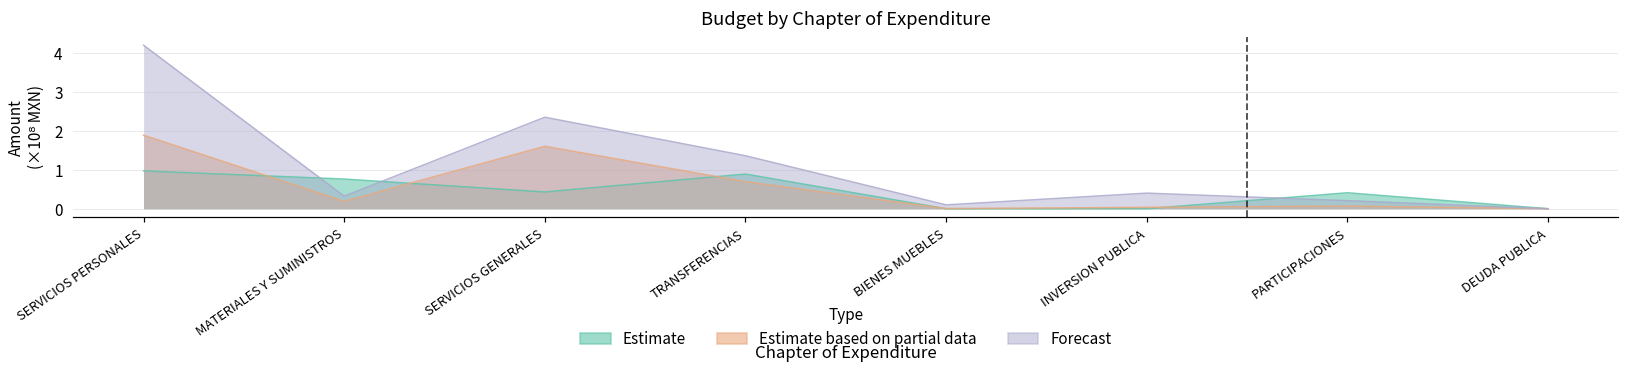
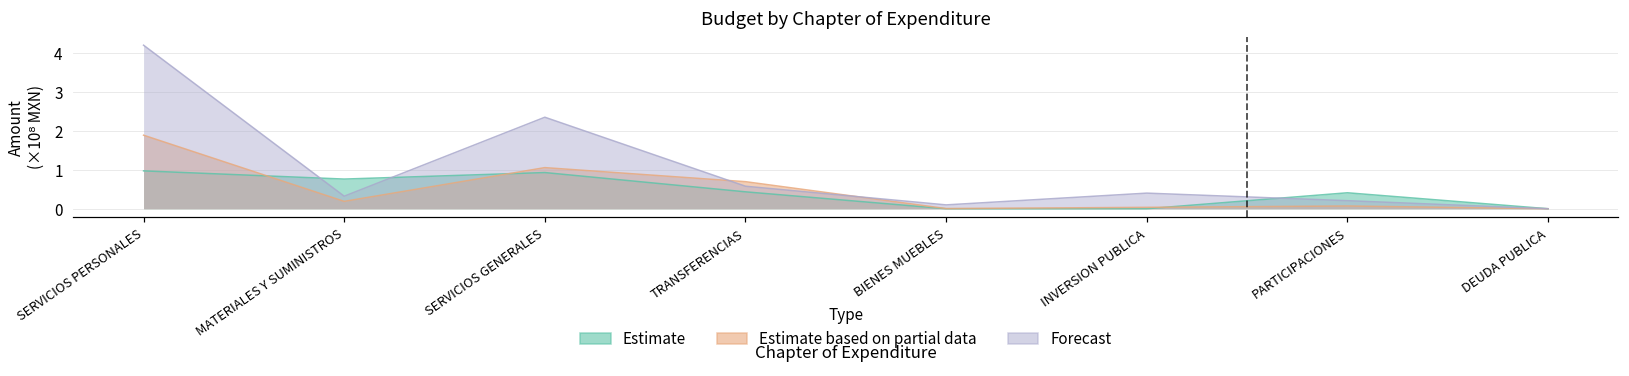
  {
    "Estimate": {
      "SERVICIOS PERSONALES": 1.0,
      "MATERIALES Y SUMINISTROS": 0.8,
-     "SERVICIOS GENERALES": 0.4,
-     "TRANSFERENCIAS": 0.9,
+     "SERVICIOS GENERALES": 0.9,
+     "TRANSFERENCIAS": 0.4,
      "PARTICIPACIONES": 0.4
    },
    "Estimate based on partial data": {
      "SERVICIOS PERSONALES": 1.9,
      "MATERIALES Y SUMINISTROS": 0.2,
-     "SERVICIOS GENERALES": 1.6,
+     "SERVICIOS GENERALES": 1.1,
      "TRANSFERENCIAS": 0.7,
      "PARTICIPACIONES": 0.1
    },
    "Forecast": {
      "SERVICIOS PERSONALES": 4.2,
      "MATERIALES Y SUMINISTROS": 0.3,
      "SERVICIOS GENERALES": 2.4,
-     "TRANSFERENCIAS": 1.4,
+     "TRANSFERENCIAS": 0.6,
      "BIENES MUEBLES": 0.1,
      "INVERSION PUBLICA": 0.4,
      "PARTICIPACIONES": 0.2
    }
  }
